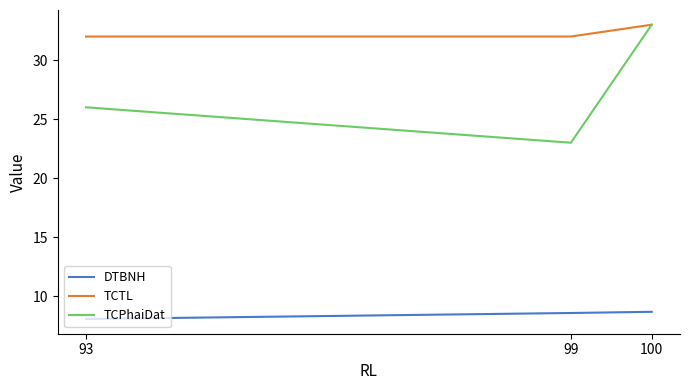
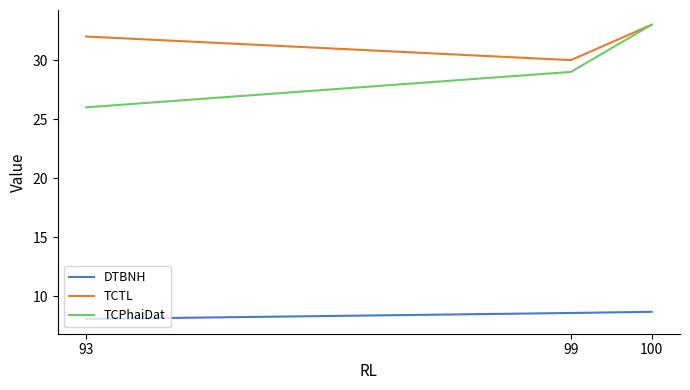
  {
    "DTBNH": {
      "99": 8.6,
      "100": 8.7
    },
    "TCTL": {
      "93": 32,
-     "99": 32
+     "99": 30
    },
    "TCPhaiDat": {
      "93": 26,
-     "99": 23
+     "99": 29
    }
  }
